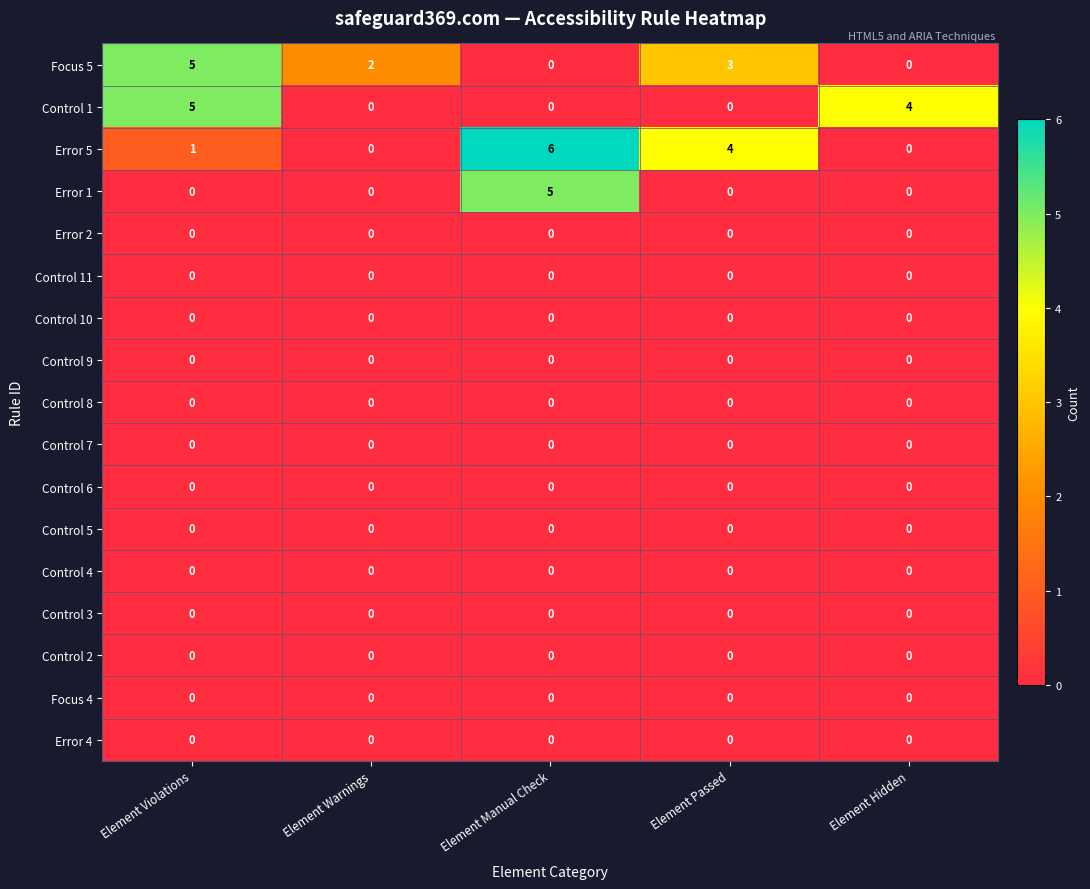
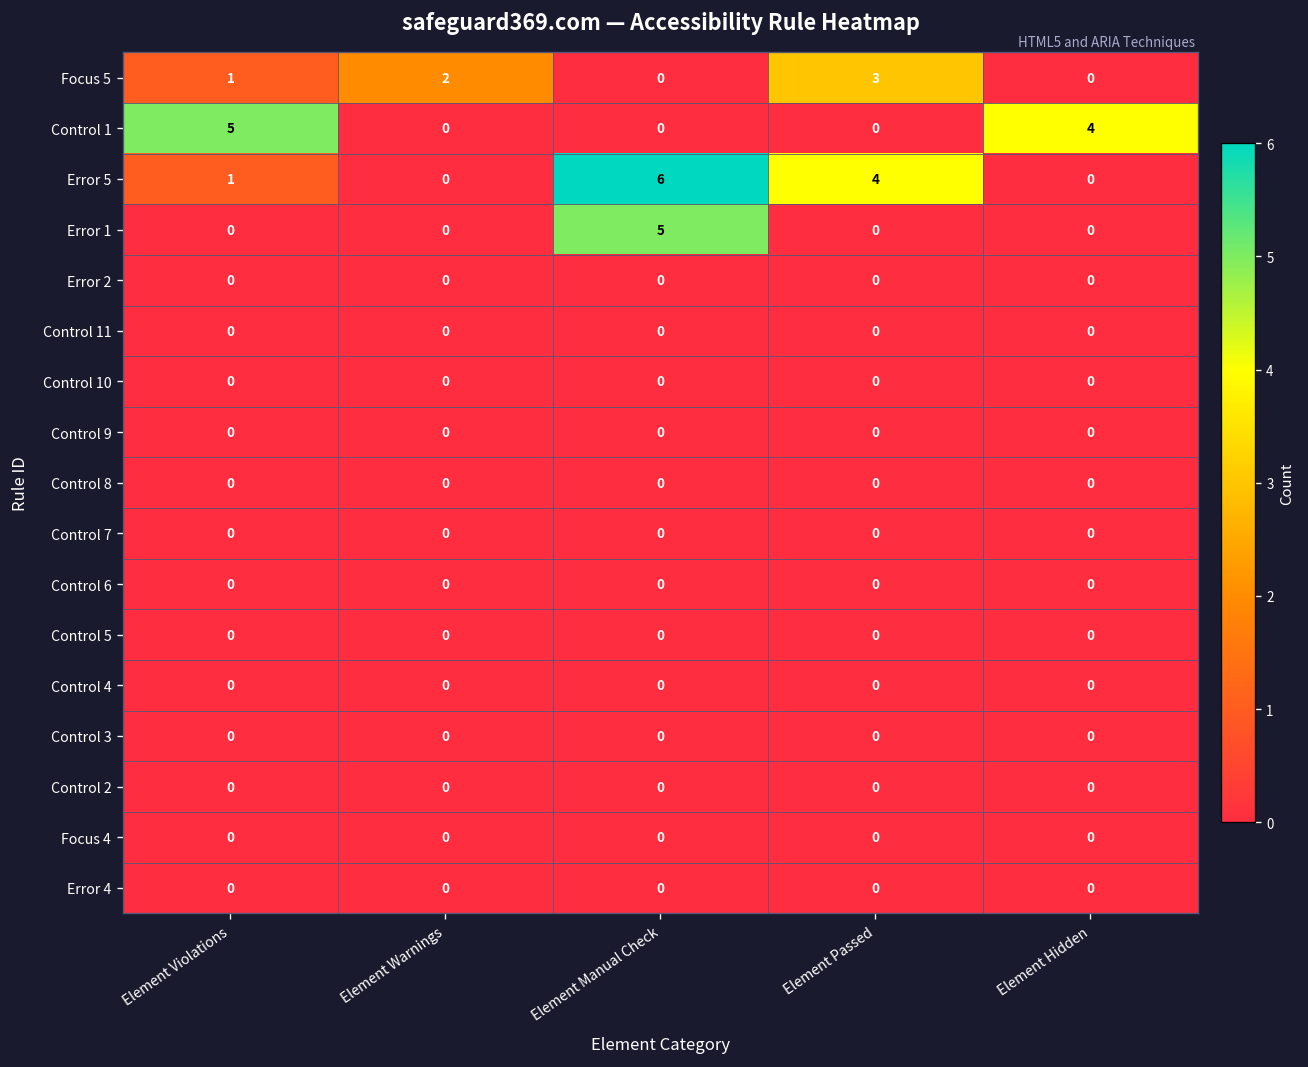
  {
    "Focus 5": {
-     "Element Violations": 5,
+     "Element Violations": 1,
      "Element Warnings": 2,
      "Element Manual Check": 0,
      "Element Passed": 3,
      "Element Hidden": 0
    },
    "Control 1": {
      "Element Violations": 5,
      "Element Warnings": 0,
      "Element Manual Check": 0,
      "Element Passed": 0,
      "Element Hidden": 4
    },
    "Error 5": {
      "Element Violations": 1,
      "Element Warnings": 0,
      "Element Manual Check": 6,
      "Element Passed": 4,
      "Element Hidden": 0
    },
    "Error 1": {
      "Element Violations": 0,
      "Element Warnings": 0,
      "Element Manual Check": 5,
      "Element Passed": 0,
      "Element Hidden": 0
    },
    "Error 2": {
      "Element Violations": 0,
      "Element Warnings": 0,
      "Element Manual Check": 0,
      "Element Passed": 0,
      "Element Hidden": 0
    },
    "Control 11": {
      "Element Violations": 0,
      "Element Warnings": 0,
      "Element Manual Check": 0,
      "Element Passed": 0,
      "Element Hidden": 0
    },
    "Control 10": {
      "Element Violations": 0,
      "Element Warnings": 0,
      "Element Manual Check": 0,
      "Element Passed": 0,
      "Element Hidden": 0
    },
    "Control 9": {
      "Element Violations": 0,
      "Element Warnings": 0,
      "Element Manual Check": 0,
      "Element Passed": 0,
      "Element Hidden": 0
    },
    "Control 8": {
      "Element Violations": 0,
      "Element Warnings": 0,
      "Element Manual Check": 0,
      "Element Passed": 0,
      "Element Hidden": 0
    },
    "Control 7": {
      "Element Violations": 0,
      "Element Warnings": 0,
      "Element Manual Check": 0,
      "Element Passed": 0,
      "Element Hidden": 0
    },
    "Control 6": {
      "Element Violations": 0,
      "Element Warnings": 0,
      "Element Manual Check": 0,
      "Element Passed": 0,
      "Element Hidden": 0
    },
    "Control 5": {
      "Element Violations": 0,
      "Element Warnings": 0,
      "Element Manual Check": 0,
      "Element Passed": 0,
      "Element Hidden": 0
    },
    "Control 4": {
      "Element Violations": 0,
      "Element Warnings": 0,
      "Element Manual Check": 0,
      "Element Passed": 0,
      "Element Hidden": 0
    },
    "Control 3": {
      "Element Violations": 0,
      "Element Warnings": 0,
      "Element Manual Check": 0,
      "Element Passed": 0,
      "Element Hidden": 0
    },
    "Control 2": {
      "Element Violations": 0,
      "Element Warnings": 0,
      "Element Manual Check": 0,
      "Element Passed": 0,
      "Element Hidden": 0
    },
    "Focus 4": {
      "Element Violations": 0,
      "Element Warnings": 0,
      "Element Manual Check": 0,
      "Element Passed": 0,
      "Element Hidden": 0
    },
    "Error 4": {
      "Element Violations": 0,
      "Element Warnings": 0,
      "Element Manual Check": 0,
      "Element Passed": 0,
      "Element Hidden": 0
    }
  }
